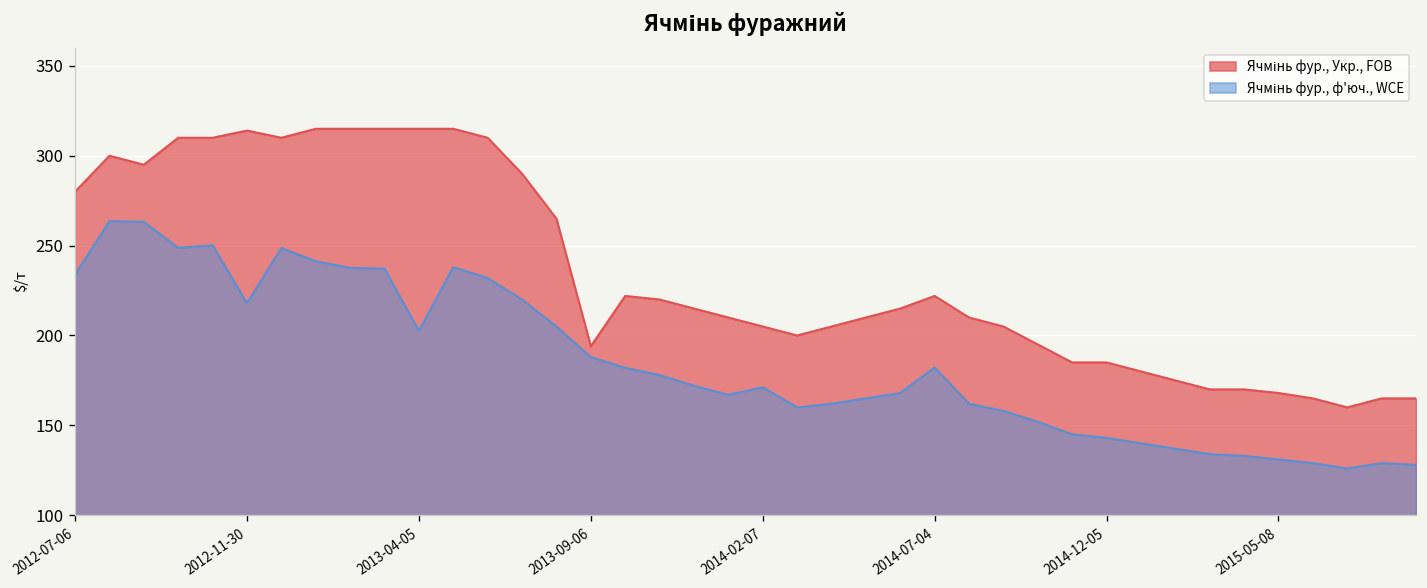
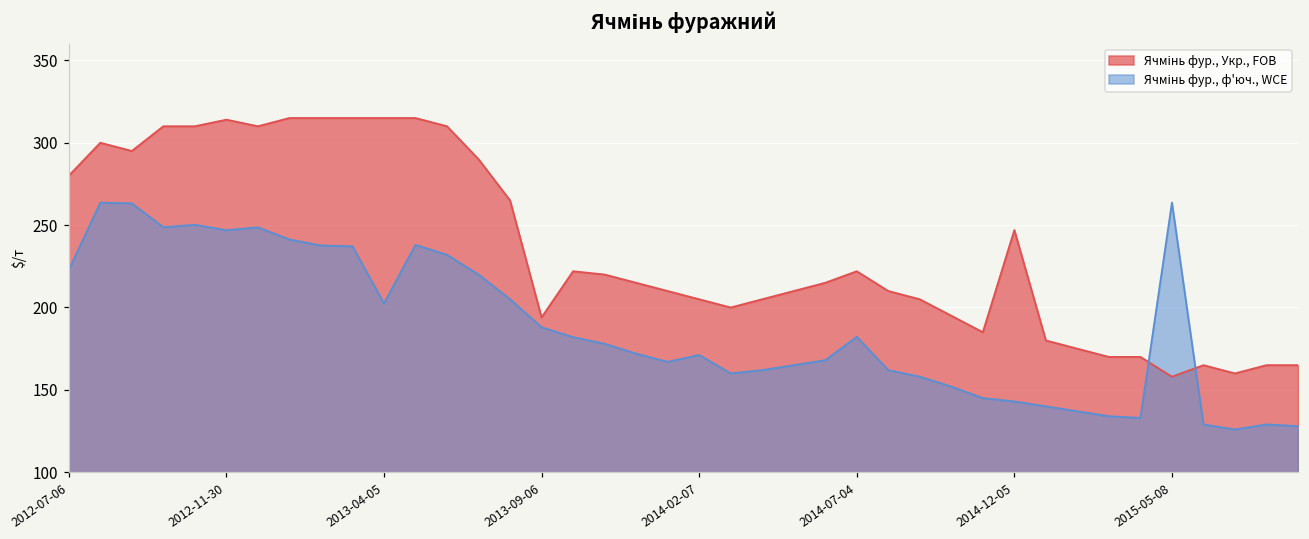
  {
    "Ячмінь фур., Укр., FOB": {
      "2012-07-06": 280,
      "2012-11-30": 314,
      "2013-04-05": 315,
      "2013-09-06": 194,
      "2014-02-07": 205,
      "2014-07-04": 222,
-     "2014-12-05": 185,
-     "2015-05-08": 168
+     "2014-12-05": 247,
+     "2015-05-08": 158
    },
    "Ячмінь фур., ф'юч., WCE": {
-     "2012-07-06": 234,
-     "2012-11-30": 218,
+     "2012-07-06": 223,
+     "2012-11-30": 247,
      "2013-04-05": 203,
      "2013-09-06": 188,
      "2014-02-07": 171,
      "2014-07-04": 182,
      "2014-12-05": 143,
-     "2015-05-08": 131
+     "2015-05-08": 264
    }
  }
